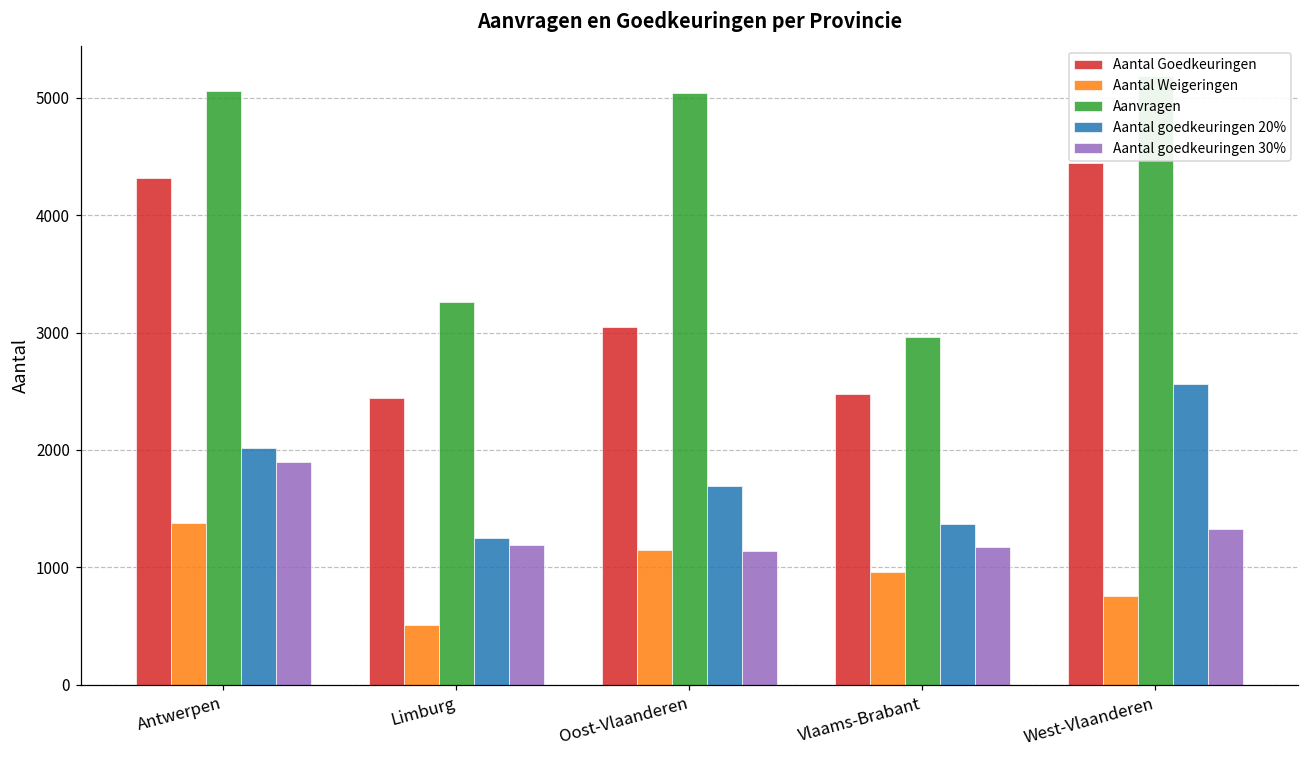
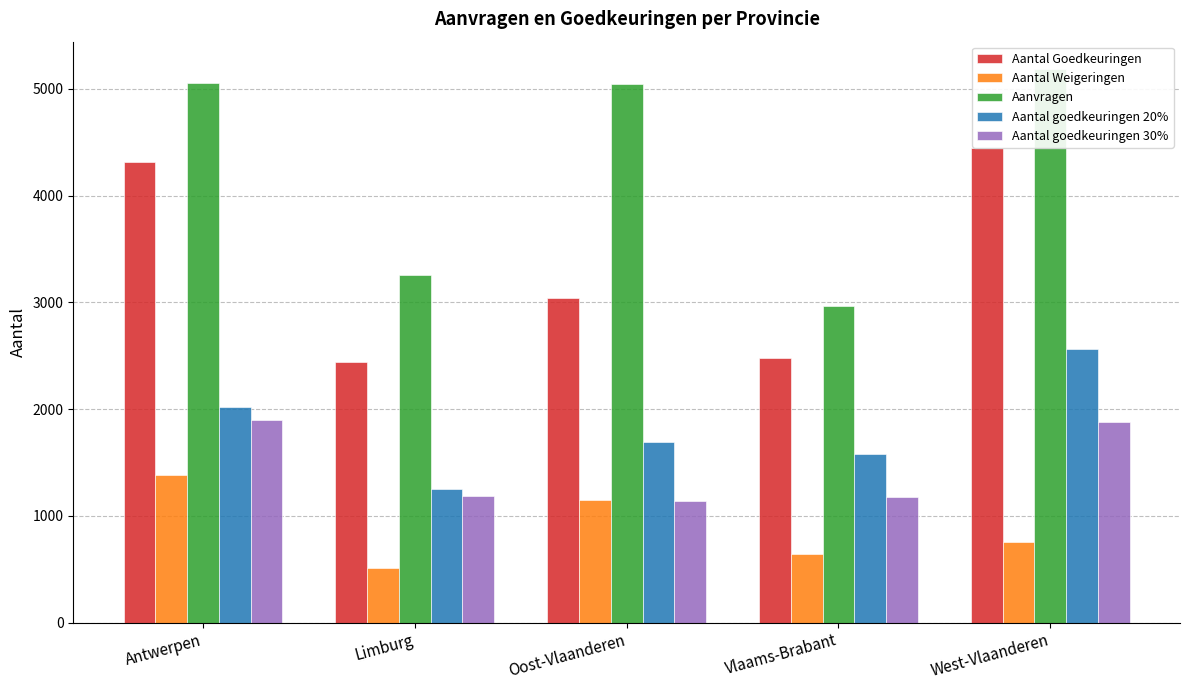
  {
    "Aantal Goedkeuringen": {
      "Antwerpen": 4320,
      "Limburg": 2440,
      "Oost-Vlaanderen": 3050,
      "Vlaams-Brabant": 2480,
      "West-Vlaanderen": 4440
    },
    "Aantal Weigeringen": {
      "Antwerpen": 1380,
      "Limburg": 510,
      "Oost-Vlaanderen": 1150,
-     "Vlaams-Brabant": 960,
+     "Vlaams-Brabant": 640,
      "West-Vlaanderen": 750
    },
    "Aanvragen": {
      "Antwerpen": 5060,
      "Limburg": 3260,
      "Oost-Vlaanderen": 5040,
      "Vlaams-Brabant": 2960
    },
    "Aantal goedkeuringen 20%": {
      "Antwerpen": 2020,
      "Limburg": 1250,
      "Oost-Vlaanderen": 1700,
-     "Vlaams-Brabant": 1370,
+     "Vlaams-Brabant": 1580,
      "West-Vlaanderen": 2570
    },
    "Aantal goedkeuringen 30%": {
      "Antwerpen": 1900,
      "Limburg": 1190,
      "Oost-Vlaanderen": 1140,
      "Vlaams-Brabant": 1170,
-     "West-Vlaanderen": 1330
+     "West-Vlaanderen": 1880
    }
  }
